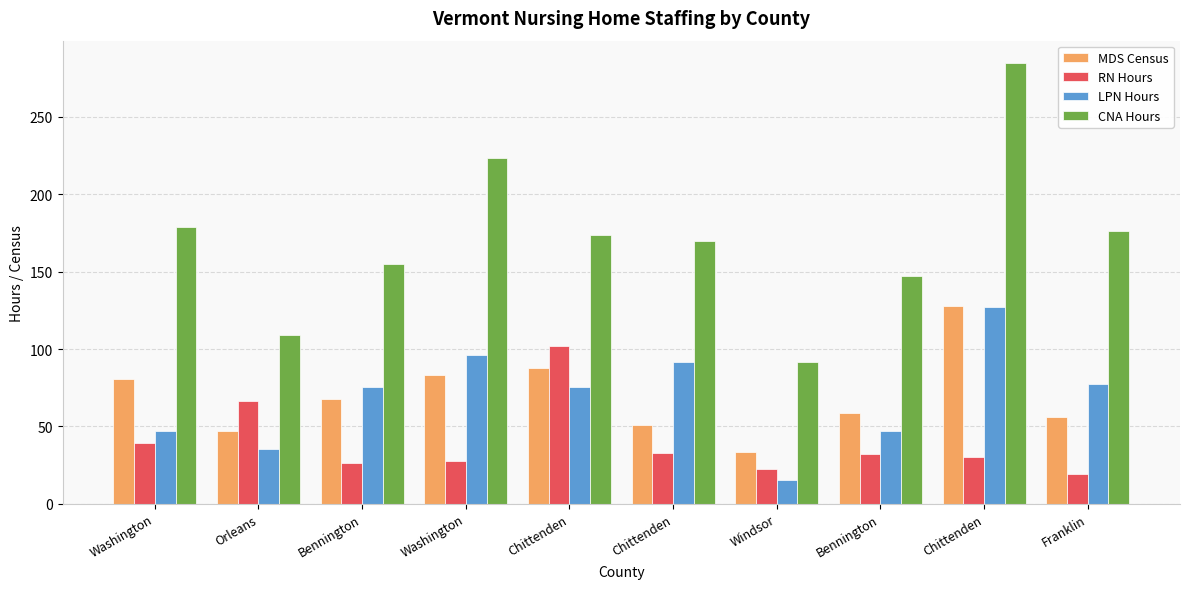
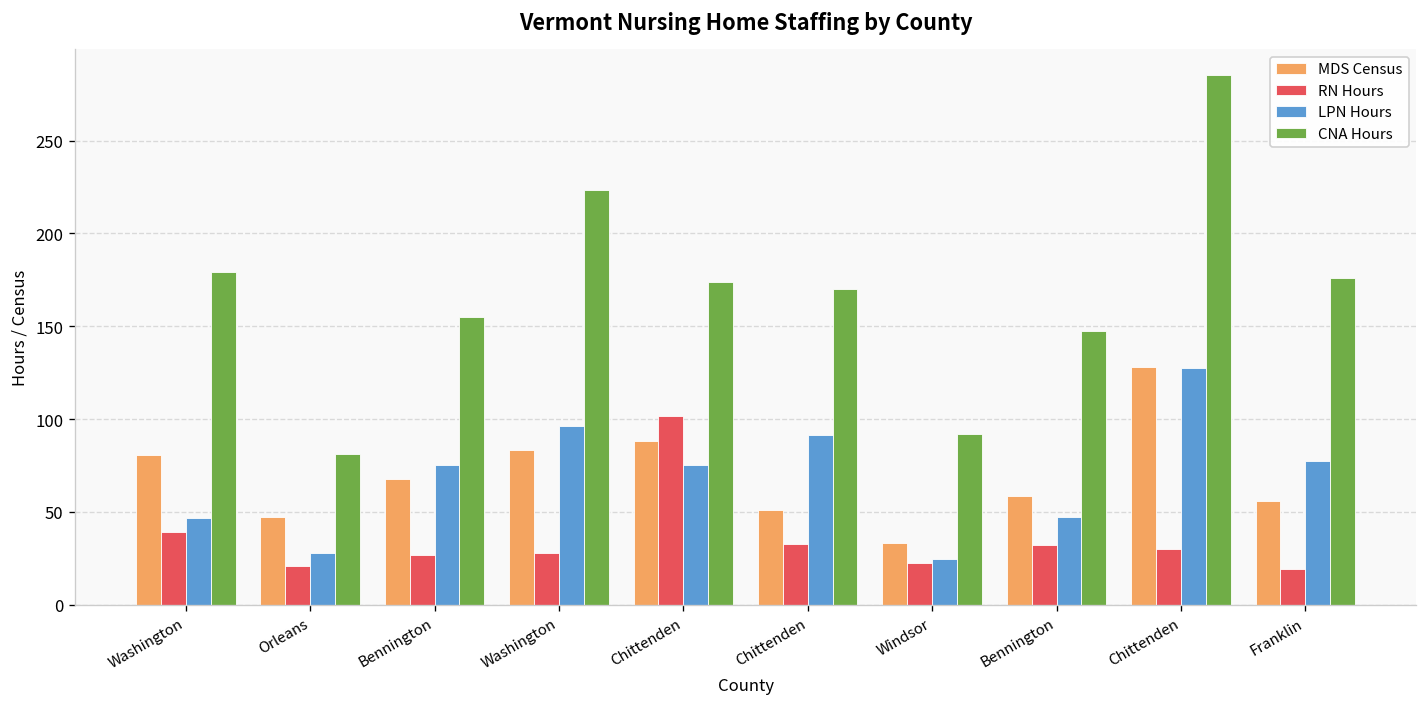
  {
    "MDS Census": {
      "Orleans": 47,
      "Windsor": 33,
      "Franklin": 56
    },
    "RN Hours": {
-     "Orleans": 67,
+     "Orleans": 21,
      "Windsor": 23,
      "Franklin": 19
    },
    "LPN Hours": {
-     "Orleans": 35,
-     "Windsor": 16,
+     "Orleans": 28,
+     "Windsor": 25,
      "Franklin": 77
    },
    "CNA Hours": {
-     "Orleans": 109,
+     "Orleans": 81,
      "Windsor": 92,
      "Franklin": 176
    }
  }
